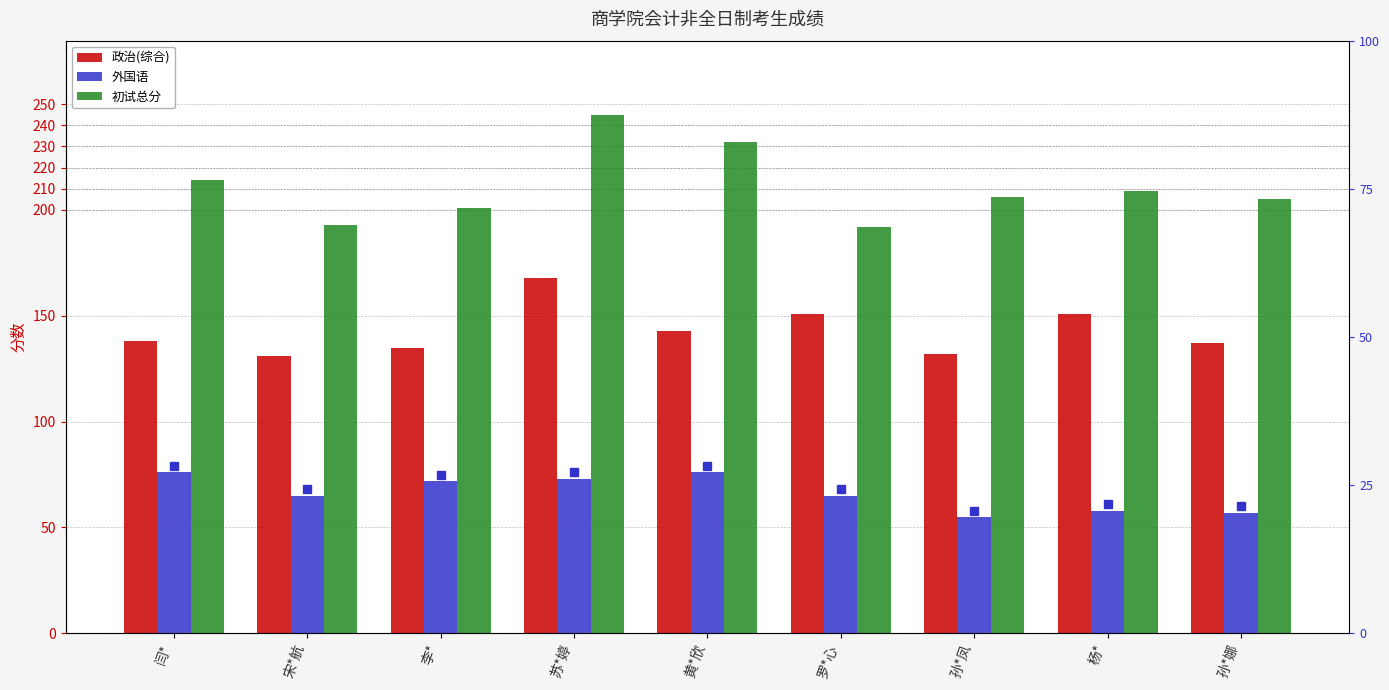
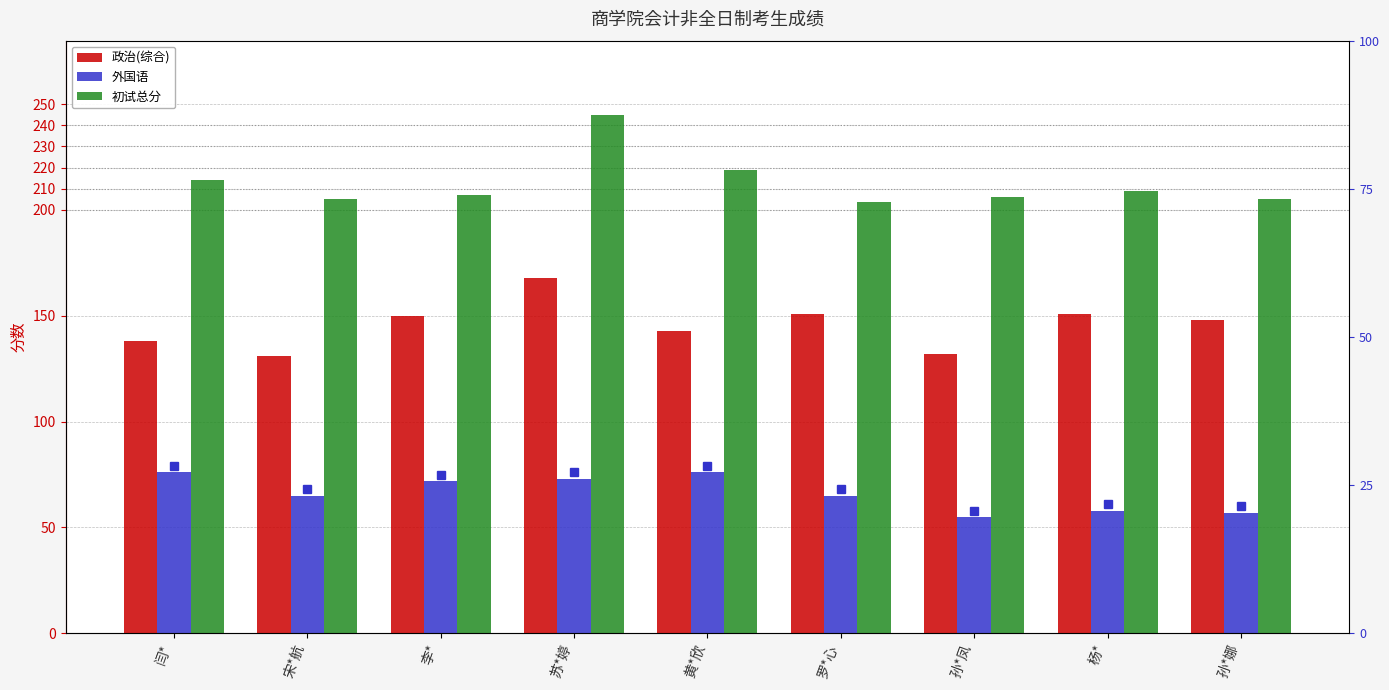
  {
    "政治(综合)": {
      "闫*": 138,
      "宋*航": 131,
-     "李*": 135,
+     "李*": 150,
      "苏*婷": 168,
      "黄*欣": 143,
      "罗*心": 151,
      "孙*凤": 132,
      "杨*": 151,
-     "孙*娜": 137
+     "孙*娜": 148
    },
    "初试总分": {
      "闫*": 214,
-     "宋*航": 193,
-     "李*": 201,
+     "宋*航": 205,
+     "李*": 207,
      "苏*婷": 245,
-     "黄*欣": 232,
-     "罗*心": 192,
+     "黄*欣": 219,
+     "罗*心": 204,
      "孙*凤": 206,
      "杨*": 209,
      "孙*娜": 205
    }
  }
